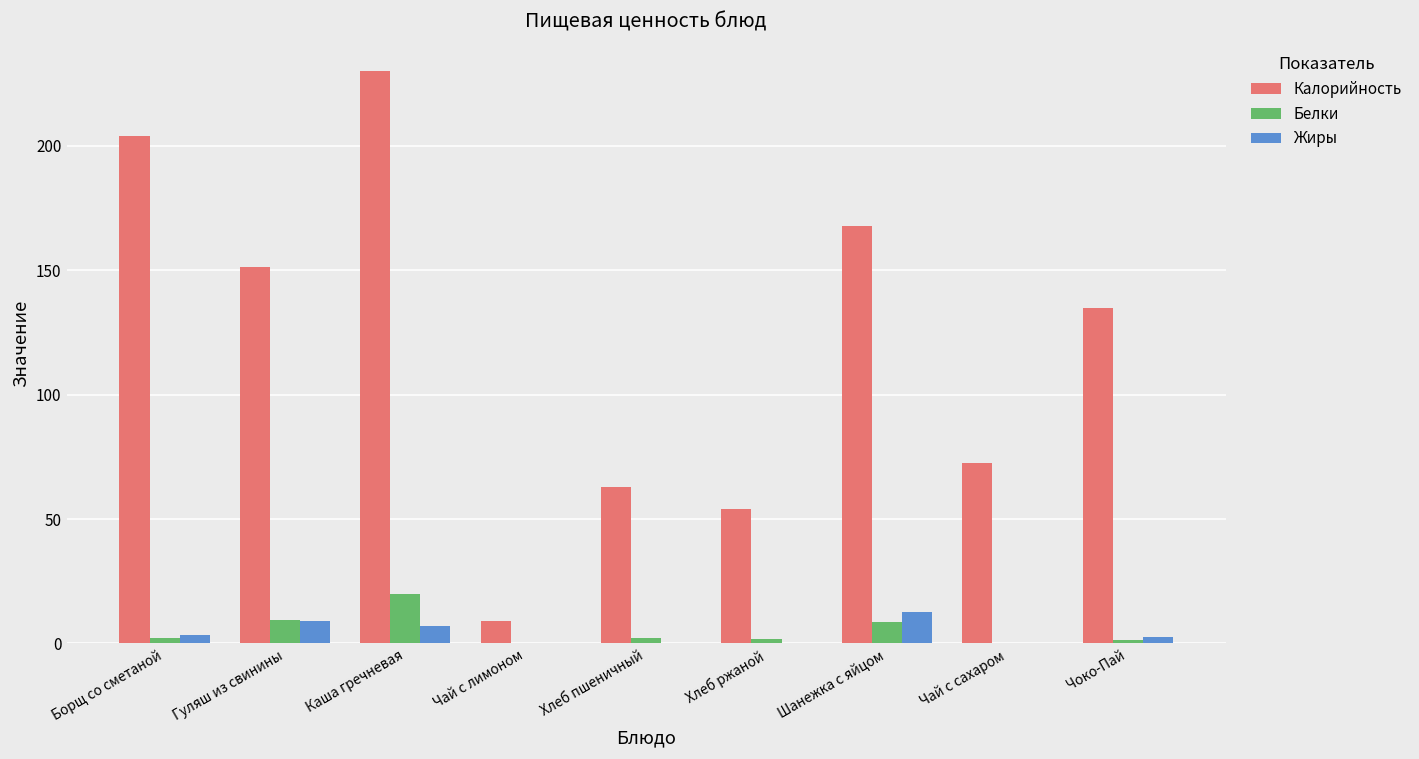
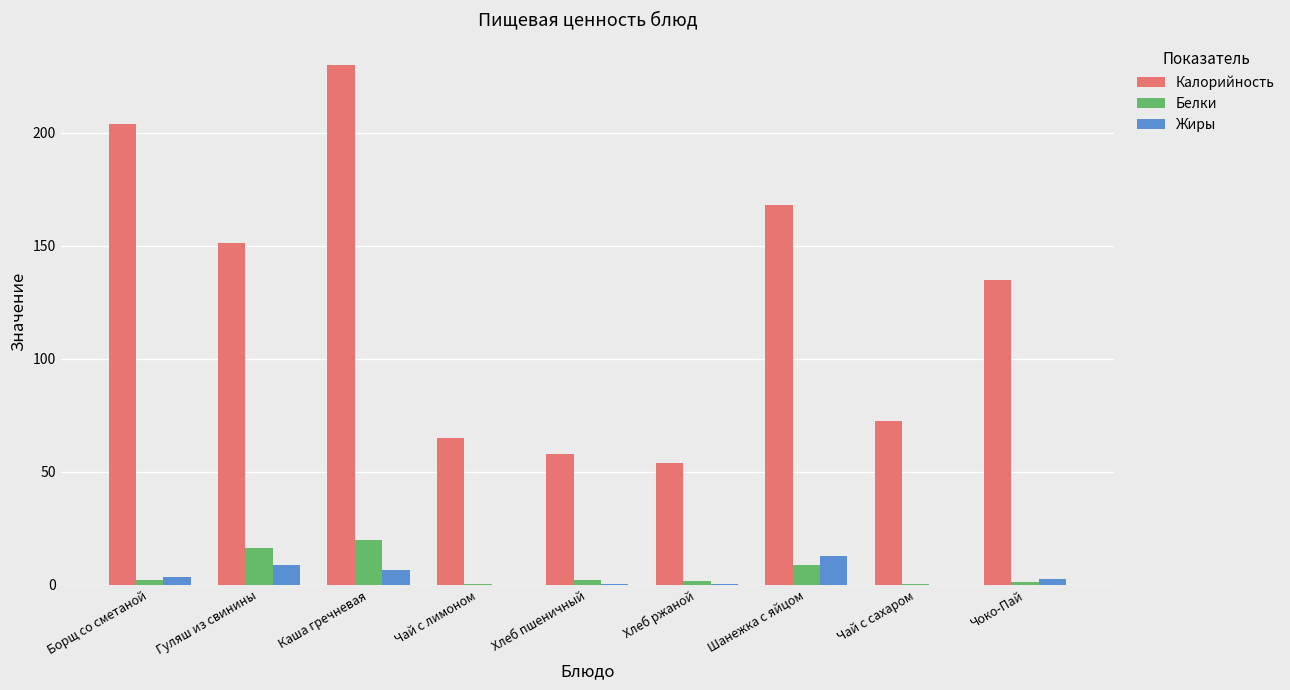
  {
    "Калорийность": {
      "Борщ со сметаной": 204,
      "Гуляш из свинины": 151,
      "Каша гречневая": 230,
-     "Чай с лимоном": 9,
-     "Хлеб пшеничный": 63,
+     "Чай с лимоном": 65,
+     "Хлеб пшеничный": 58,
      "Хлеб ржаной": 54,
      "Шанежка с яйцом": 168,
      "Чай с сахаром": 73,
      "Чоко-Пай": 135
    },
    "Белки": {
      "Борщ со сметаной": 2,
-     "Гуляш из свинины": 10,
+     "Гуляш из свинины": 16,
      "Каша гречневая": 20,
      "Хлеб пшеничный": 2,
      "Хлеб ржаной": 2,
      "Шанежка с яйцом": 9,
      "Чоко-Пай": 1
    },
    "Жиры": {
      "Борщ со сметаной": 3,
      "Гуляш из свинины": 9,
      "Каша гречневая": 7,
      "Шанежка с яйцом": 13,
      "Чай с сахаром": 0,
      "Чоко-Пай": 2
    }
  }
